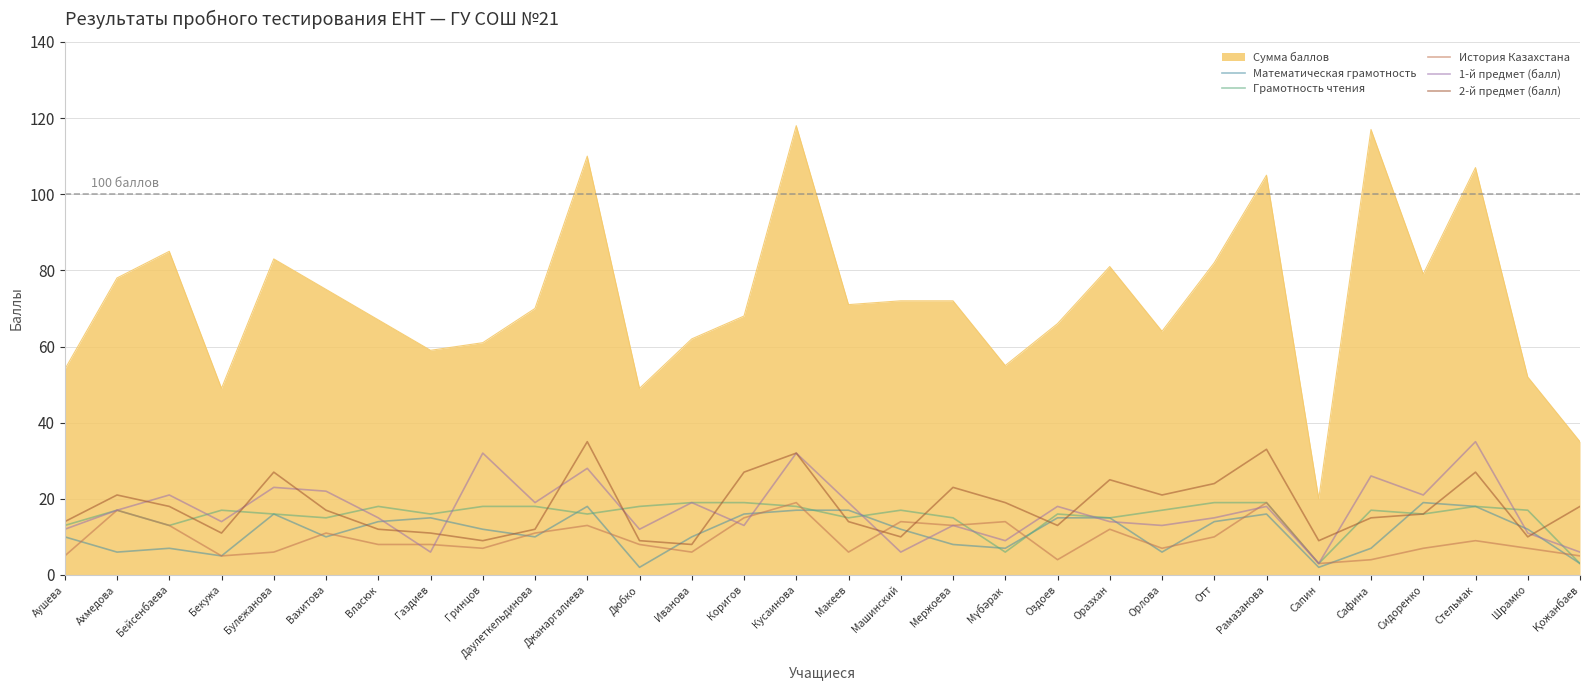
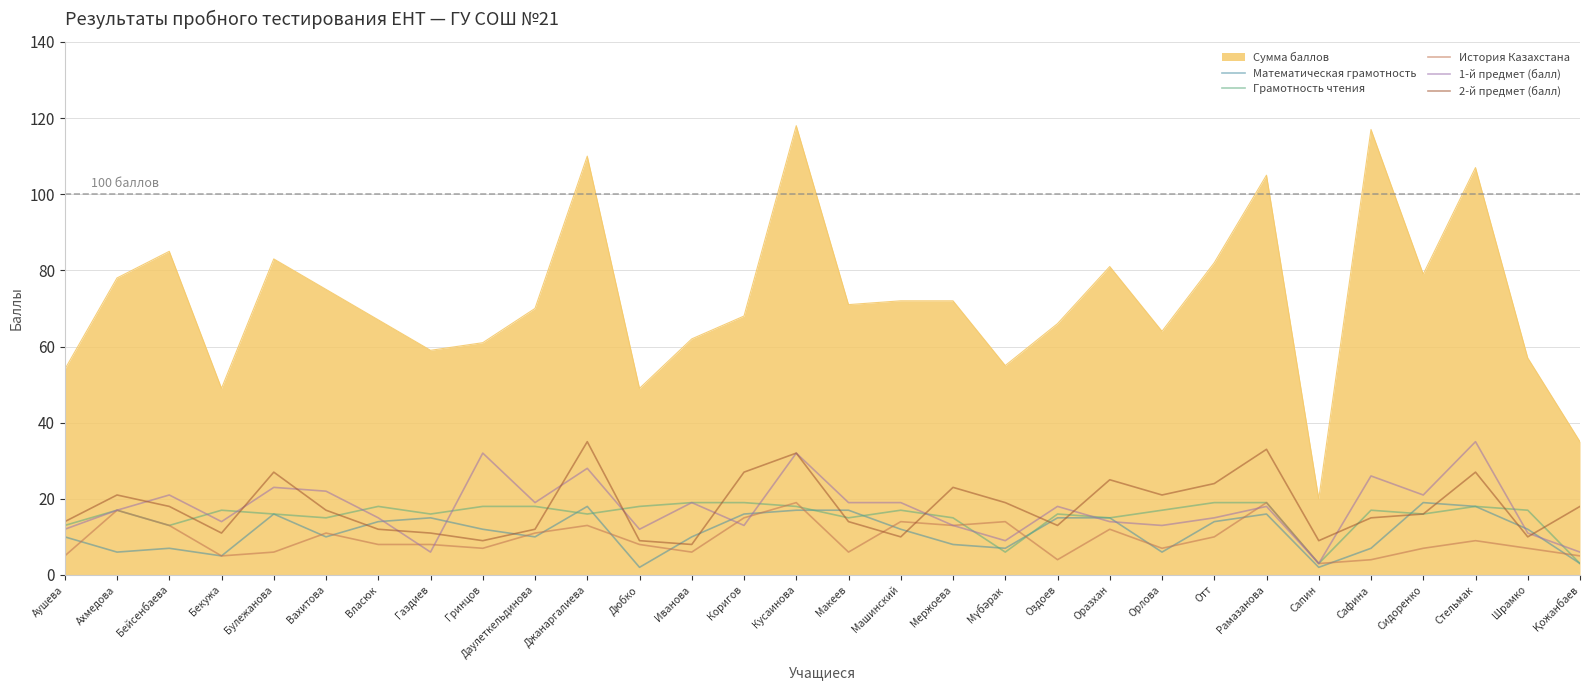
  {
    "Сумма баллов": {
      "Аушева": 54,
      "Ахмедова": 78,
      "Бейсенбаева": 85,
      "Бекужа": 49,
      "Булежанова": 83,
      "Вахитова": 75,
      "Власюк": 67,
      "Газдиев": 59,
      "Гринцов": 61,
      "Даулеткельдинова": 70,
      "Джанаргалиева": 110,
      "Дюбко": 49,
      "Иванова": 62,
      "Коригов": 68,
      "Кусаинова": 118,
      "Макеев": 71,
      "Машинский": 72,
      "Мержоева": 72,
      "Мүбәрак": 55,
      "Оздоев": 66,
      "Оразхан": 81,
      "Орлова": 64,
      "Отт": 82,
      "Рамазанова": 105,
      "Сапин": 20,
      "Сафина": 117,
      "Сидоренко": 79,
      "Стельмак": 107,
-     "Шрамко": 52,
+     "Шрамко": 57,
      "Қожанбаев": 35
    },
    "1-й предмет (балл)": {
      "Аушева": 12,
      "Бейсенбаева": 21,
      "Бекужа": 14,
      "Булежанова": 23,
      "Вахитова": 22,
      "Власюк": 15,
      "Газдиев": 6,
      "Гринцов": 32,
      "Даулеткельдинова": 19,
      "Джанаргалиева": 28,
      "Дюбко": 12,
      "Коригов": 13,
      "Макеев": 19,
-     "Машинский": 6,
+     "Машинский": 19,
      "Мүбәрак": 9,
      "Оздоев": 18,
      "Оразхан": 14,
      "Орлова": 13,
      "Отт": 15,
      "Рамазанова": 18,
      "Сафина": 26,
      "Сидоренко": 21,
      "Стельмак": 35,
      "Шрамко": 11,
      "Қожанбаев": 6
    }
  }
